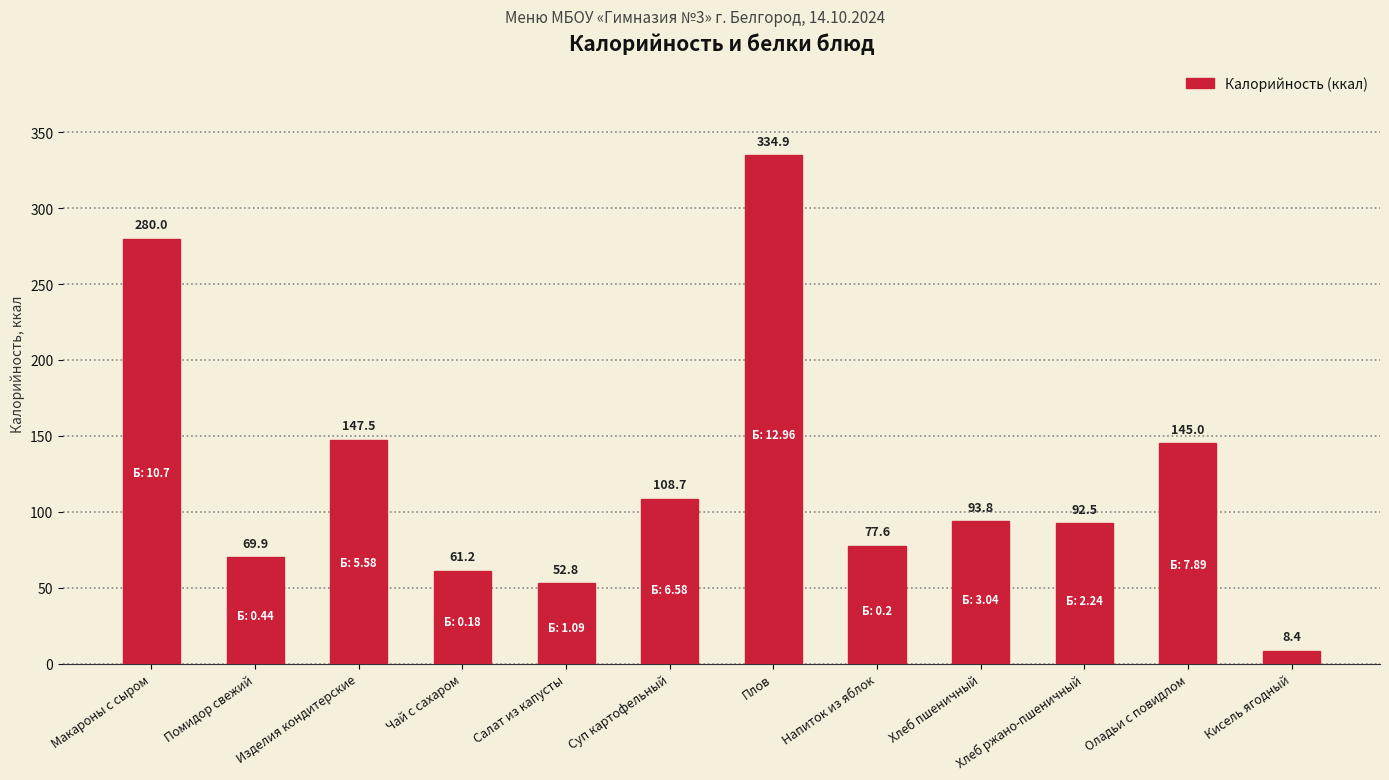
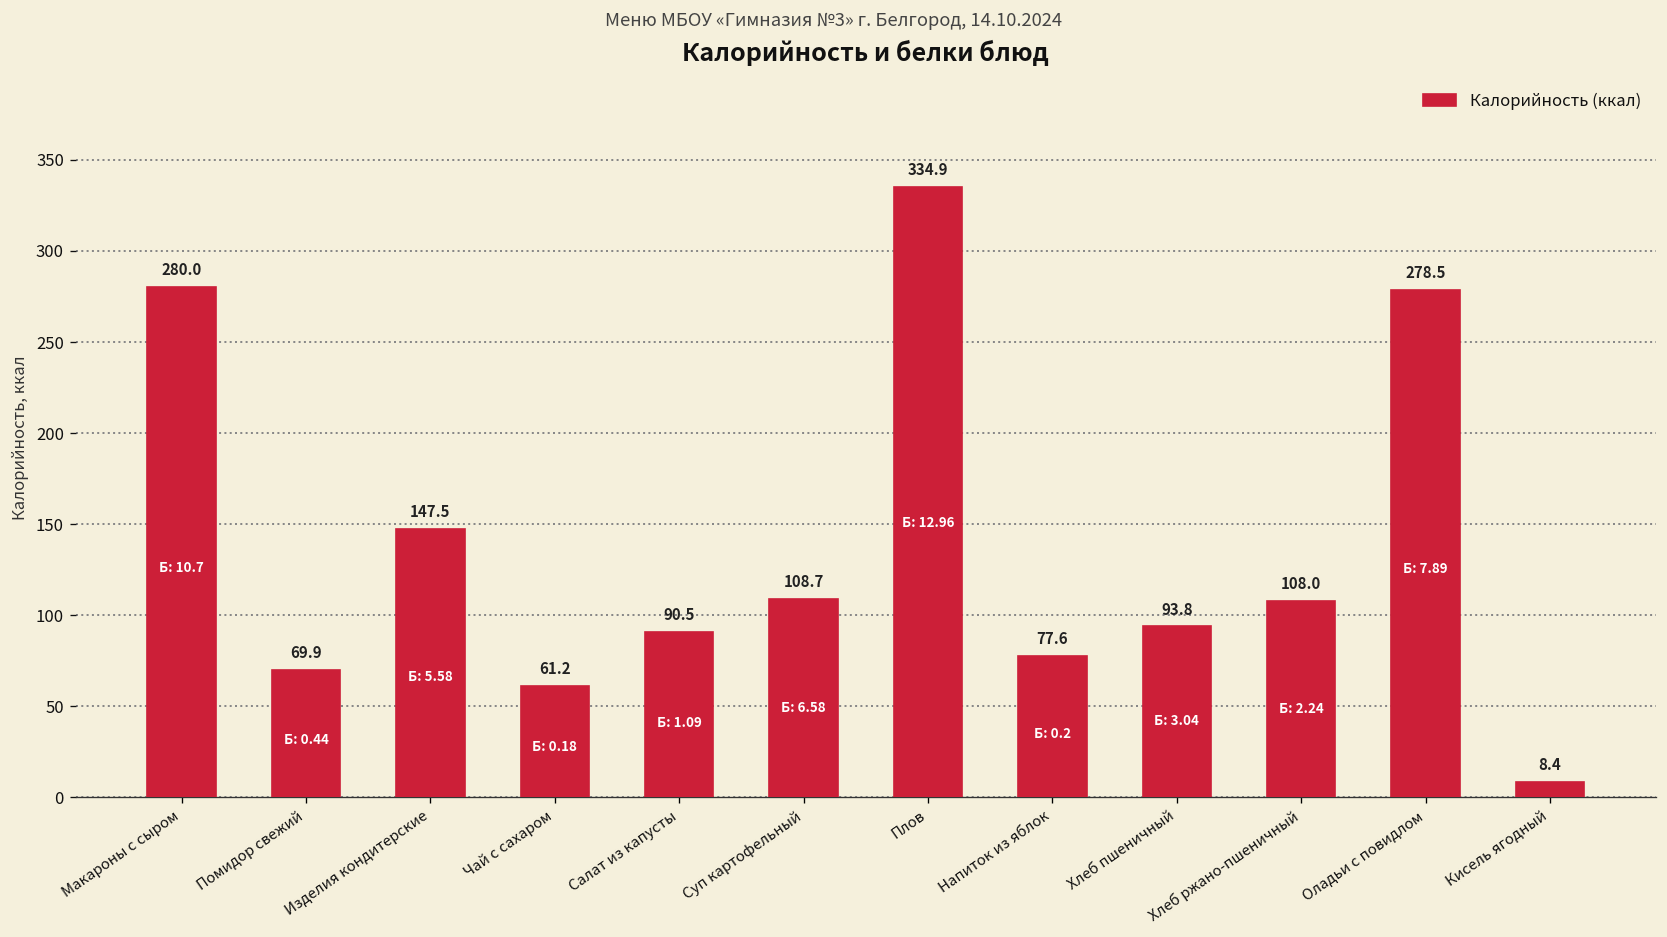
  {
    "Макароны с сыром": 280.0,
    "Помидор свежий": 69.9,
    "Изделия кондитерские": 147.5,
    "Чай с сахаром": 61.2,
-   "Салат из капусты": 52.8,
+   "Салат из капусты": 90.5,
    "Суп картофельный": 108.7,
    "Плов": 334.9,
    "Напиток из яблок": 77.6,
    "Хлеб пшеничный": 93.8,
-   "Хлеб ржано-пшеничный": 92.5,
-   "Оладьи с повидлом": 145.0,
+   "Хлеб ржано-пшеничный": 108.0,
+   "Оладьи с повидлом": 278.5,
    "Кисель ягодный": 8.4
  }
